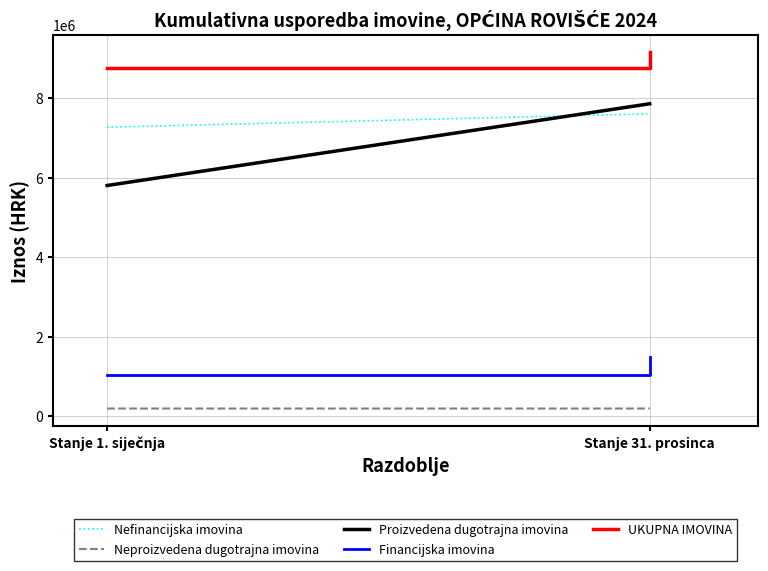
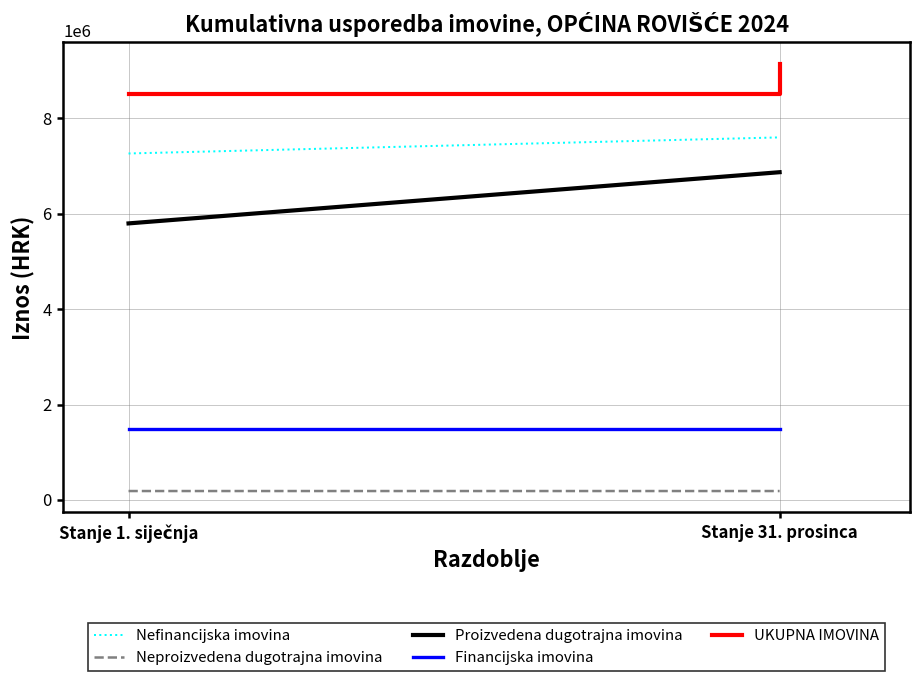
  {
    "Nefinancijska imovina": {
      "Stanje 1. siječnja": 7300000,
      "Stanje 31. prosinca": 7600000
    },
    "Neproizvedena dugotrajna imovina": {
      "Stanje 1. siječnja": 200000,
      "Stanje 31. prosinca": 200000
    },
    "Proizvedena dugotrajna imovina": {
      "Stanje 1. siječnja": 5800000,
-     "Stanje 31. prosinca": 7900000
+     "Stanje 31. prosinca": 6900000
    },
    "Financijska imovina": {
-     "Stanje 1. siječnja": 1000000,
+     "Stanje 1. siječnja": 1500000,
      "Stanje 31. prosinca": 1500000
    },
    "UKUPNA IMOVINA": {
-     "Stanje 1. siječnja": 8800000,
+     "Stanje 1. siječnja": 8500000,
      "Stanje 31. prosinca": 9100000
    }
  }
